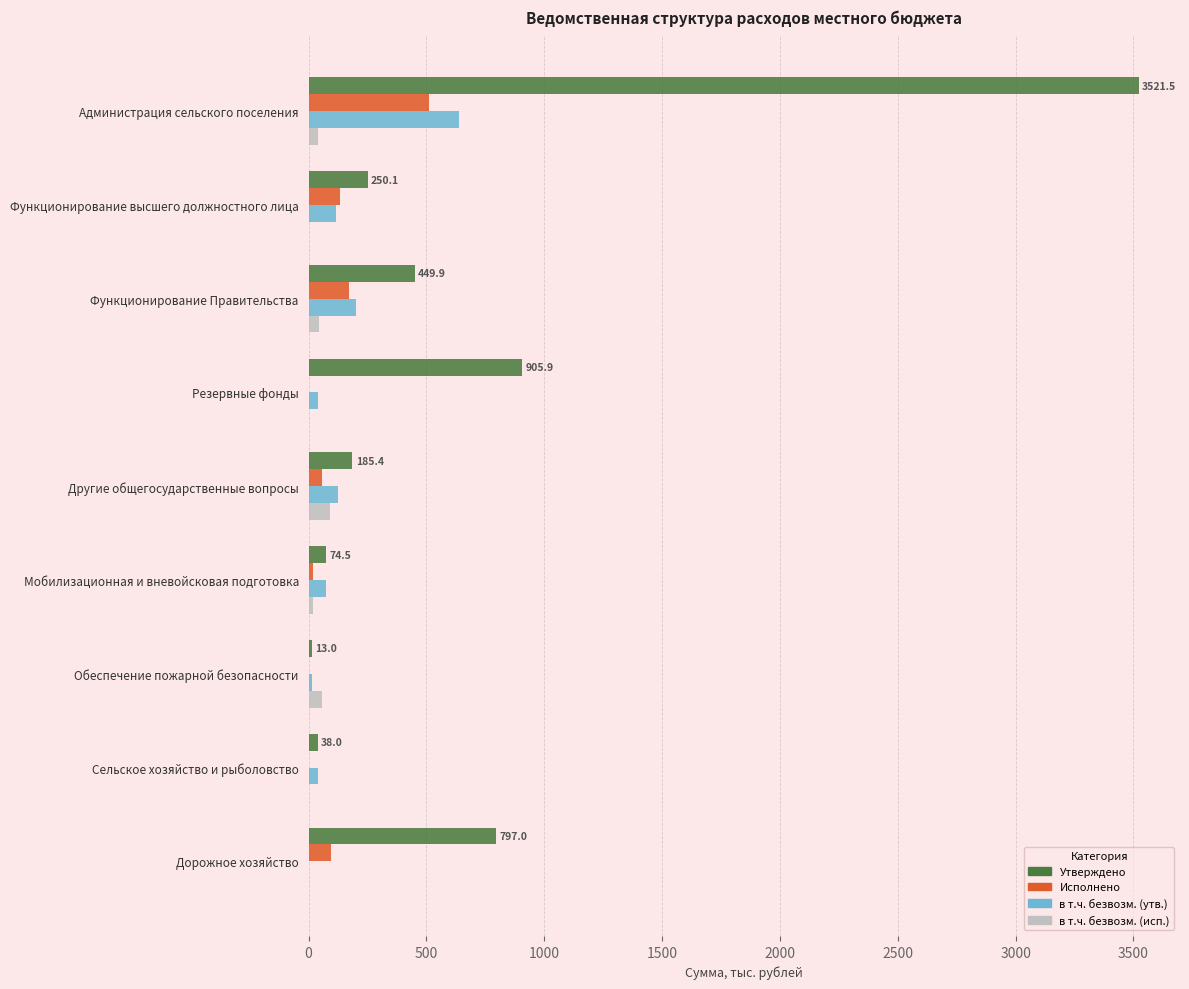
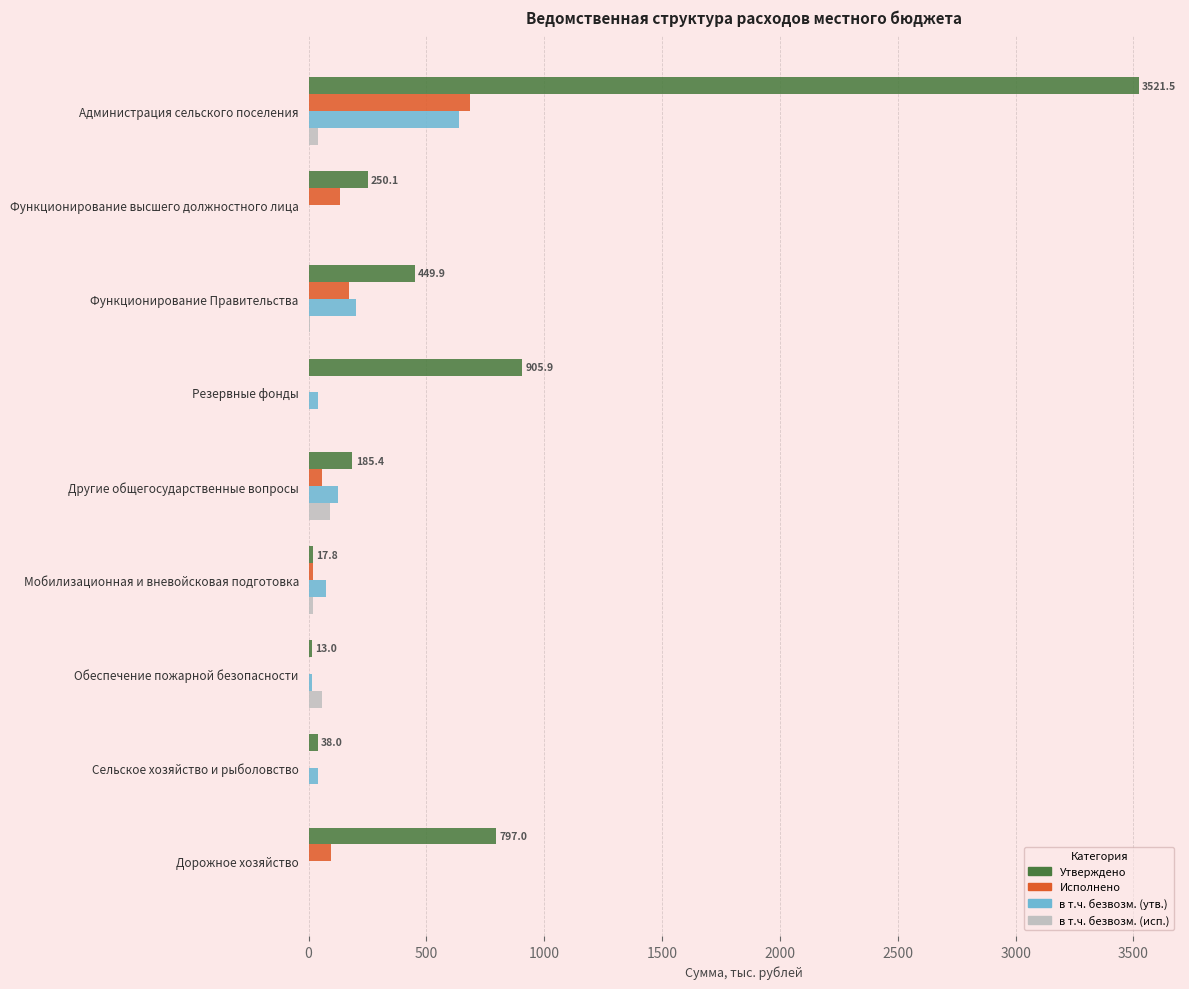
  {
    "Утверждено": {
      "Администрация сельского поселения": 3521.5,
      "Функционирование высшего должностного лица": 250.1,
      "Функционирование Правительства": 449.9,
      "Резервные фонды": 905.9,
      "Другие общегосударственные вопросы": 185.4,
-     "Мобилизационная и вневойсковая подготовка": 74.5,
+     "Мобилизационная и вневойсковая подготовка": 17.8,
      "Обеспечение пожарной безопасности": 13.0,
      "Сельское хозяйство и рыболовство": 38.0,
      "Дорожное хозяйство": 797.0
    },
    "Исполнено": {
-     "Администрация сельского поселения": 510,
+     "Администрация сельского поселения": 680,
      "Функционирование высшего должностного лица": 130,
      "Функционирование Правительства": 170,
      "Резервные фонды": 0,
      "Другие общегосударственные вопросы": 60,
      "Мобилизационная и вневойсковая подготовка": 20,
      "Обеспечение пожарной безопасности": 0,
      "Сельское хозяйство и рыболовство": 0,
      "Дорожное хозяйство": 100
    },
    "в т.ч. безвозм. (утв.)": {
      "Администрация сельского поселения": 640,
-     "Функционирование высшего должностного лица": 120,
+     "Функционирование высшего должностного лица": 0,
      "Функционирование Правительства": 200,
      "Резервные фонды": 40,
      "Другие общегосударственные вопросы": 120,
      "Мобилизационная и вневойсковая подготовка": 70,
      "Дорожное хозяйство": 0
    },
    "в т.ч. безвозм. (исп.)": {
      "Администрация сельского поселения": 40,
      "Функционирование высшего должностного лица": 0,
-     "Функционирование Правительства": 40,
+     "Функционирование Правительства": 10,
      "Резервные фонды": 0,
      "Другие общегосударственные вопросы": 90,
      "Мобилизационная и вневойсковая подготовка": 20,
      "Обеспечение пожарной безопасности": 60,
      "Сельское хозяйство и рыболовство": 0,
      "Дорожное хозяйство": 0
    }
  }
